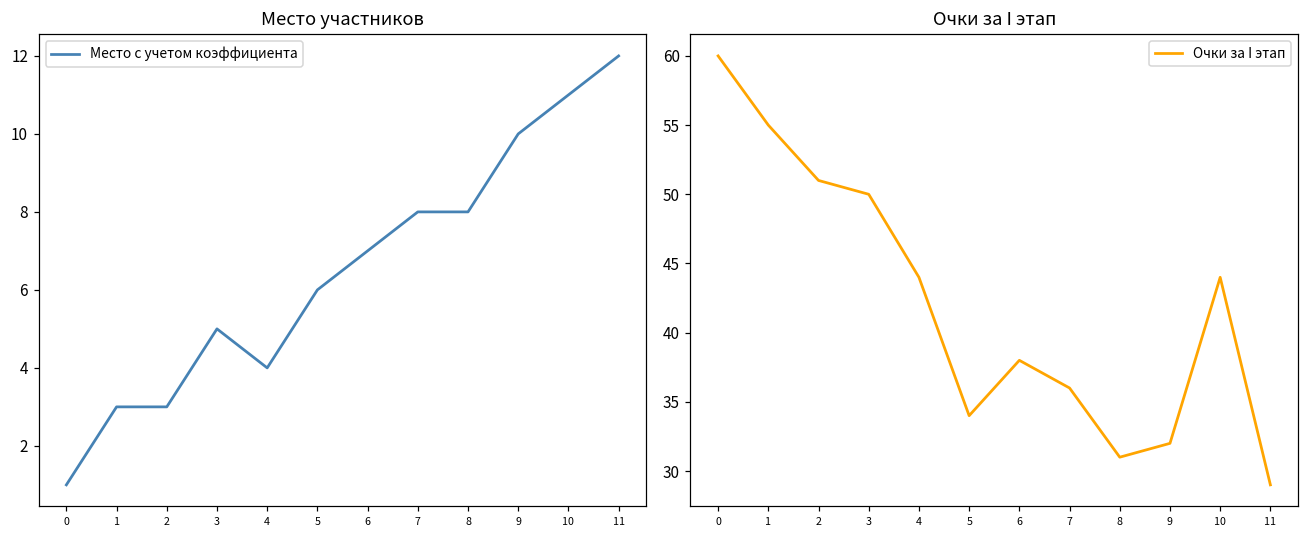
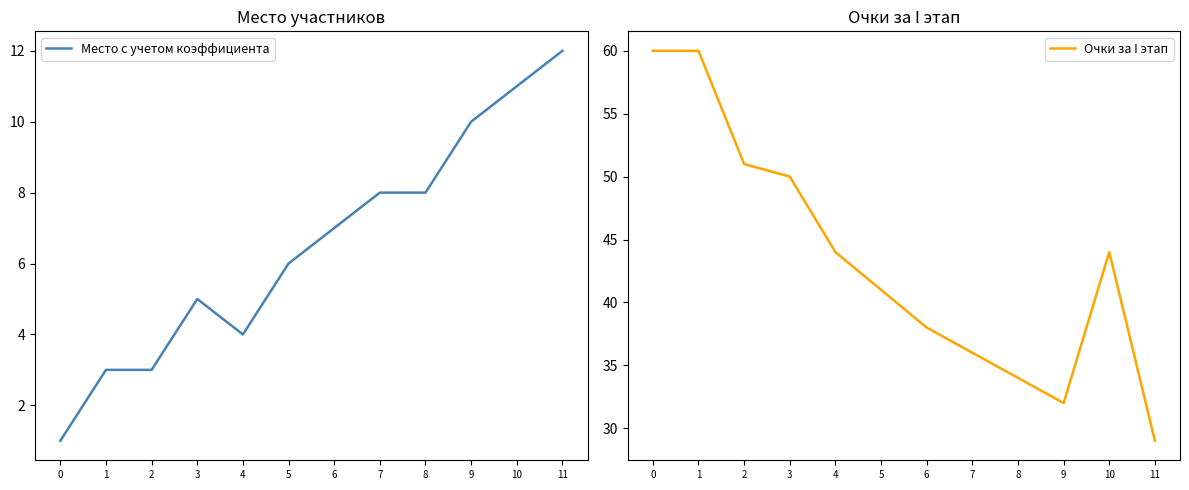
  {
    "Место участников": {
      "0": 1.0,
      "1": 3.0,
      "2": 3.0,
      "3": 5.0,
      "4": 4.0,
      "5": 6.0,
      "6": 7.0,
      "7": 8.0,
      "8": 8.0,
      "9": 10.0,
      "10": 11.0,
      "11": 12.0
    },
    "Очки за I этап": {
      "0": 60,
-     "1": 55,
+     "1": 60,
      "2": 51,
      "3": 50,
      "4": 44,
-     "5": 34,
+     "5": 41,
      "6": 38,
      "7": 36,
-     "8": 31,
+     "8": 34,
      "9": 32,
      "10": 44,
      "11": 29
    }
  }
